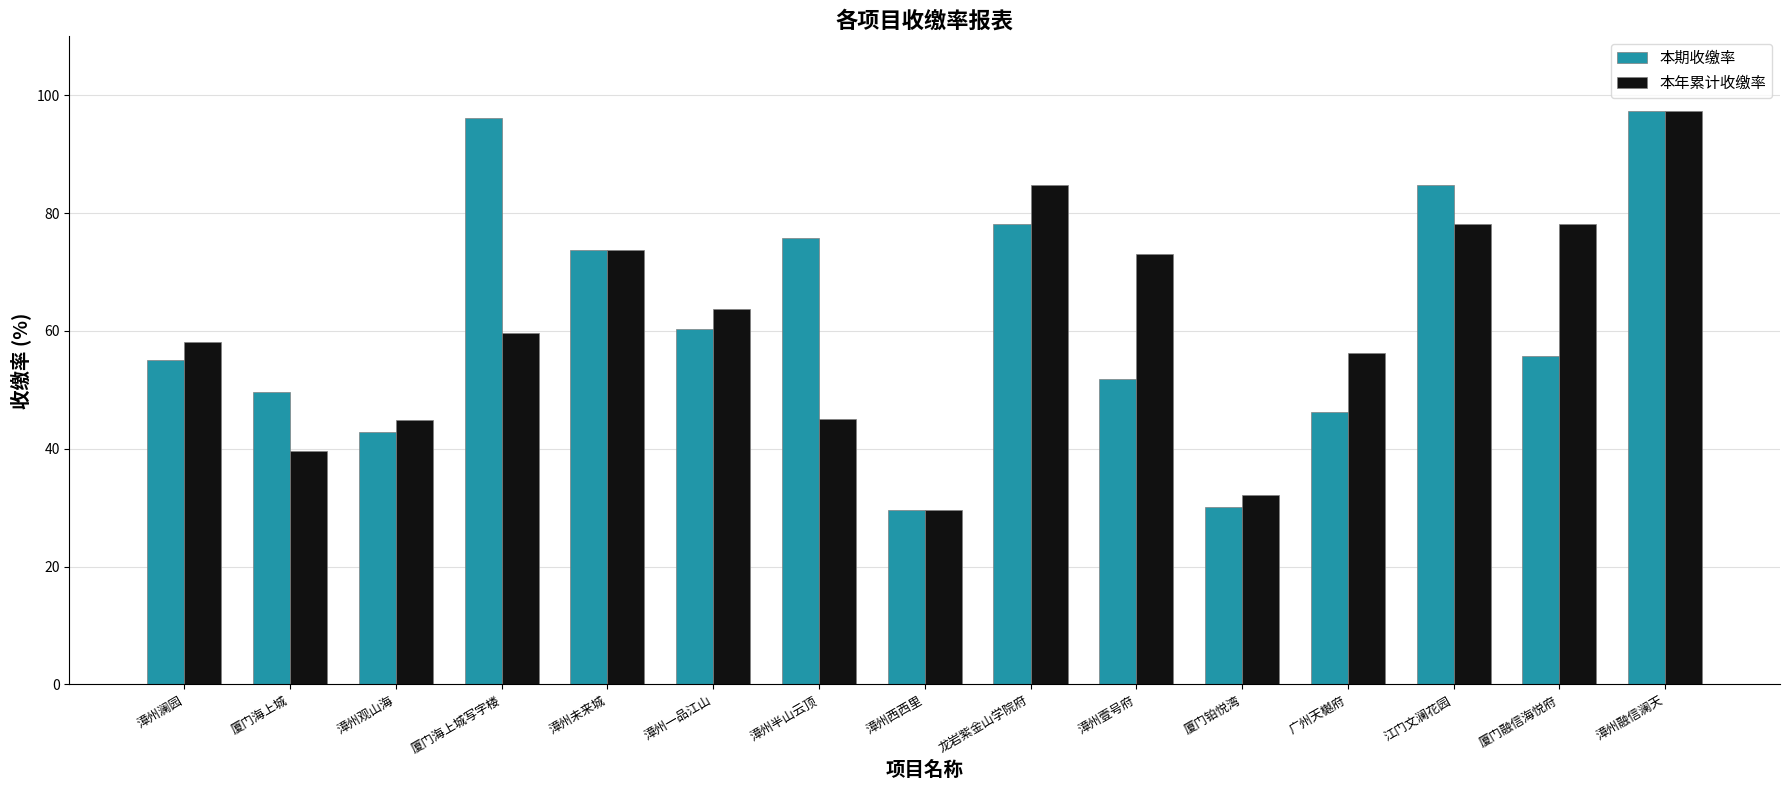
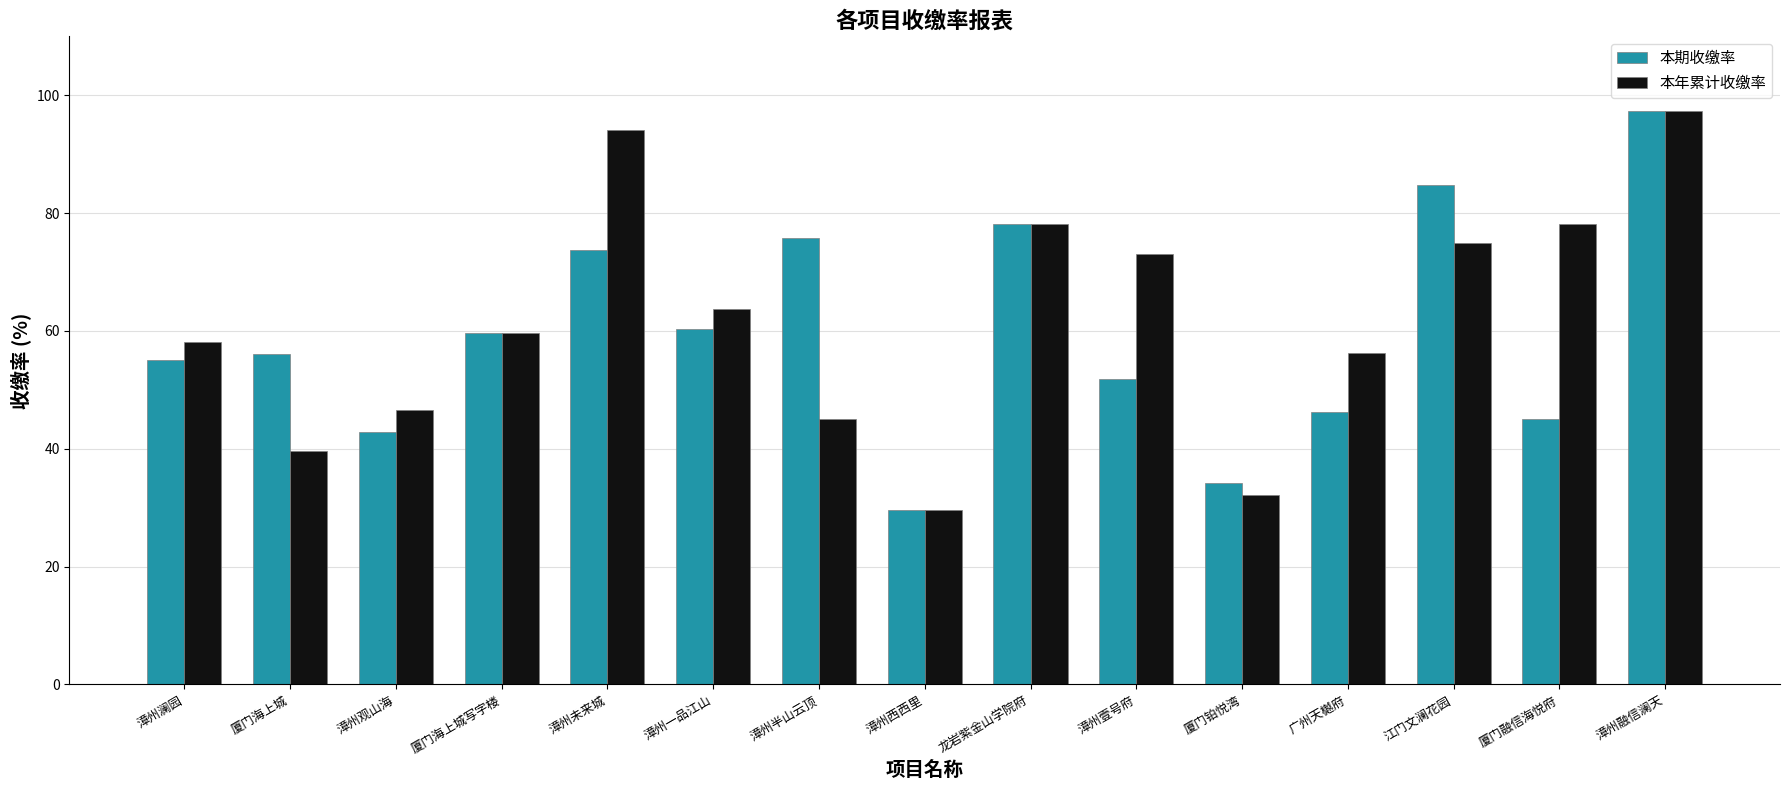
  {
    "本期收缴率": {
      "漳州澜园": 55,
-     "厦门海上城": 50,
+     "厦门海上城": 56,
      "漳州观山海": 43,
-     "厦门海上城写字楼": 96,
+     "厦门海上城写字楼": 60,
      "漳州未来城": 74,
      "漳州一品江山": 60,
      "漳州半山云顶": 76,
      "漳州西西里": 30,
      "龙岩紫金山学院府": 78,
      "漳州壹号府": 52,
-     "厦门铂悦湾": 30,
+     "厦门铂悦湾": 34,
      "广州天樾府": 46,
      "江门文澜花园": 85,
-     "厦门融信海悦府": 56,
+     "厦门融信海悦府": 45,
      "漳州融信澜天": 97
    },
    "本年累计收缴率": {
      "漳州澜园": 58,
      "厦门海上城": 40,
-     "漳州观山海": 45,
+     "漳州观山海": 47,
      "厦门海上城写字楼": 60,
-     "漳州未来城": 74,
+     "漳州未来城": 94,
      "漳州一品江山": 64,
      "漳州半山云顶": 45,
      "漳州西西里": 30,
-     "龙岩紫金山学院府": 85,
+     "龙岩紫金山学院府": 78,
      "漳州壹号府": 73,
      "厦门铂悦湾": 32,
      "广州天樾府": 56,
-     "江门文澜花园": 78,
+     "江门文澜花园": 75,
      "厦门融信海悦府": 78,
      "漳州融信澜天": 97
    }
  }
